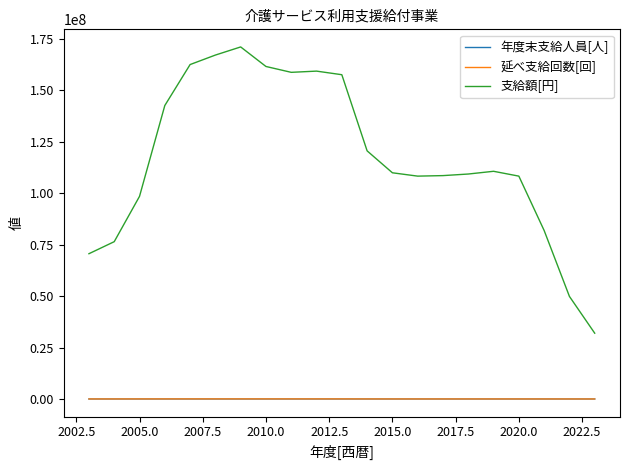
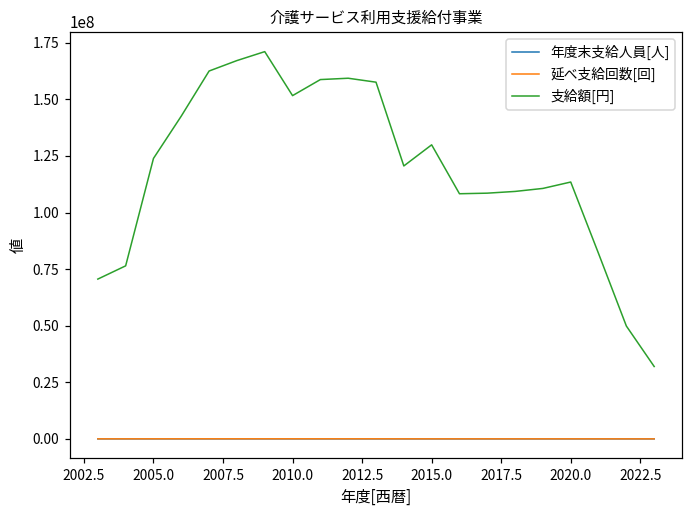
  {
    "延べ支給回数[回]": {
      "2005.0": 0,
      "2010.0": 0,
      "2015.0": 0,
      "2020.0": 0
    },
    "支給額[円]": {
-     "2005.0": 98000000,
-     "2010.0": 162000000,
-     "2015.0": 110000000,
-     "2020.0": 108000000
+     "2005.0": 124000000,
+     "2010.0": 152000000,
+     "2015.0": 130000000,
+     "2020.0": 113000000
    }
  }
